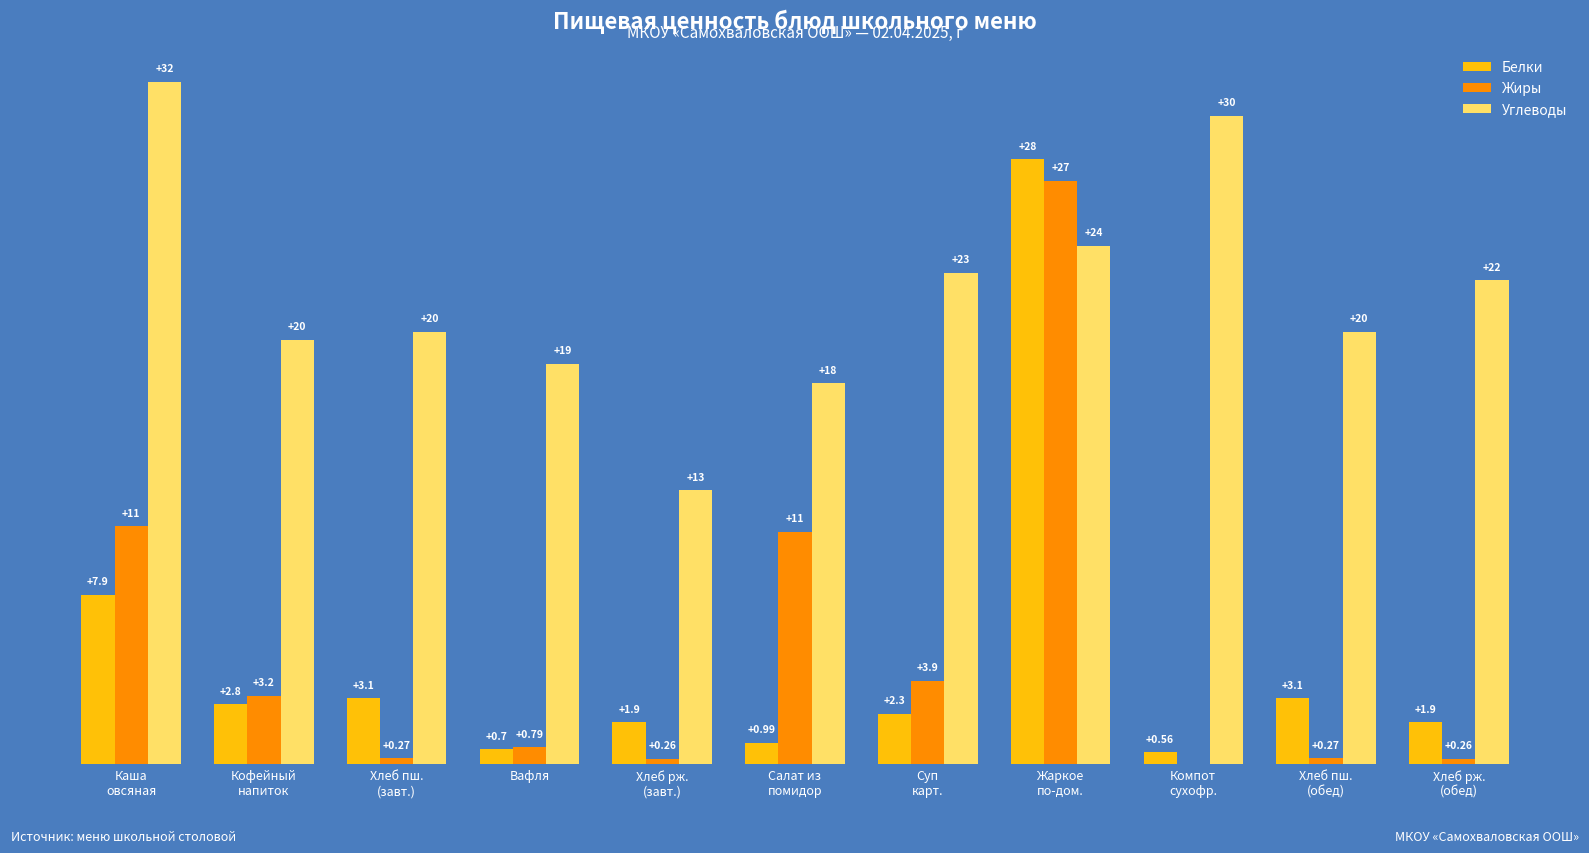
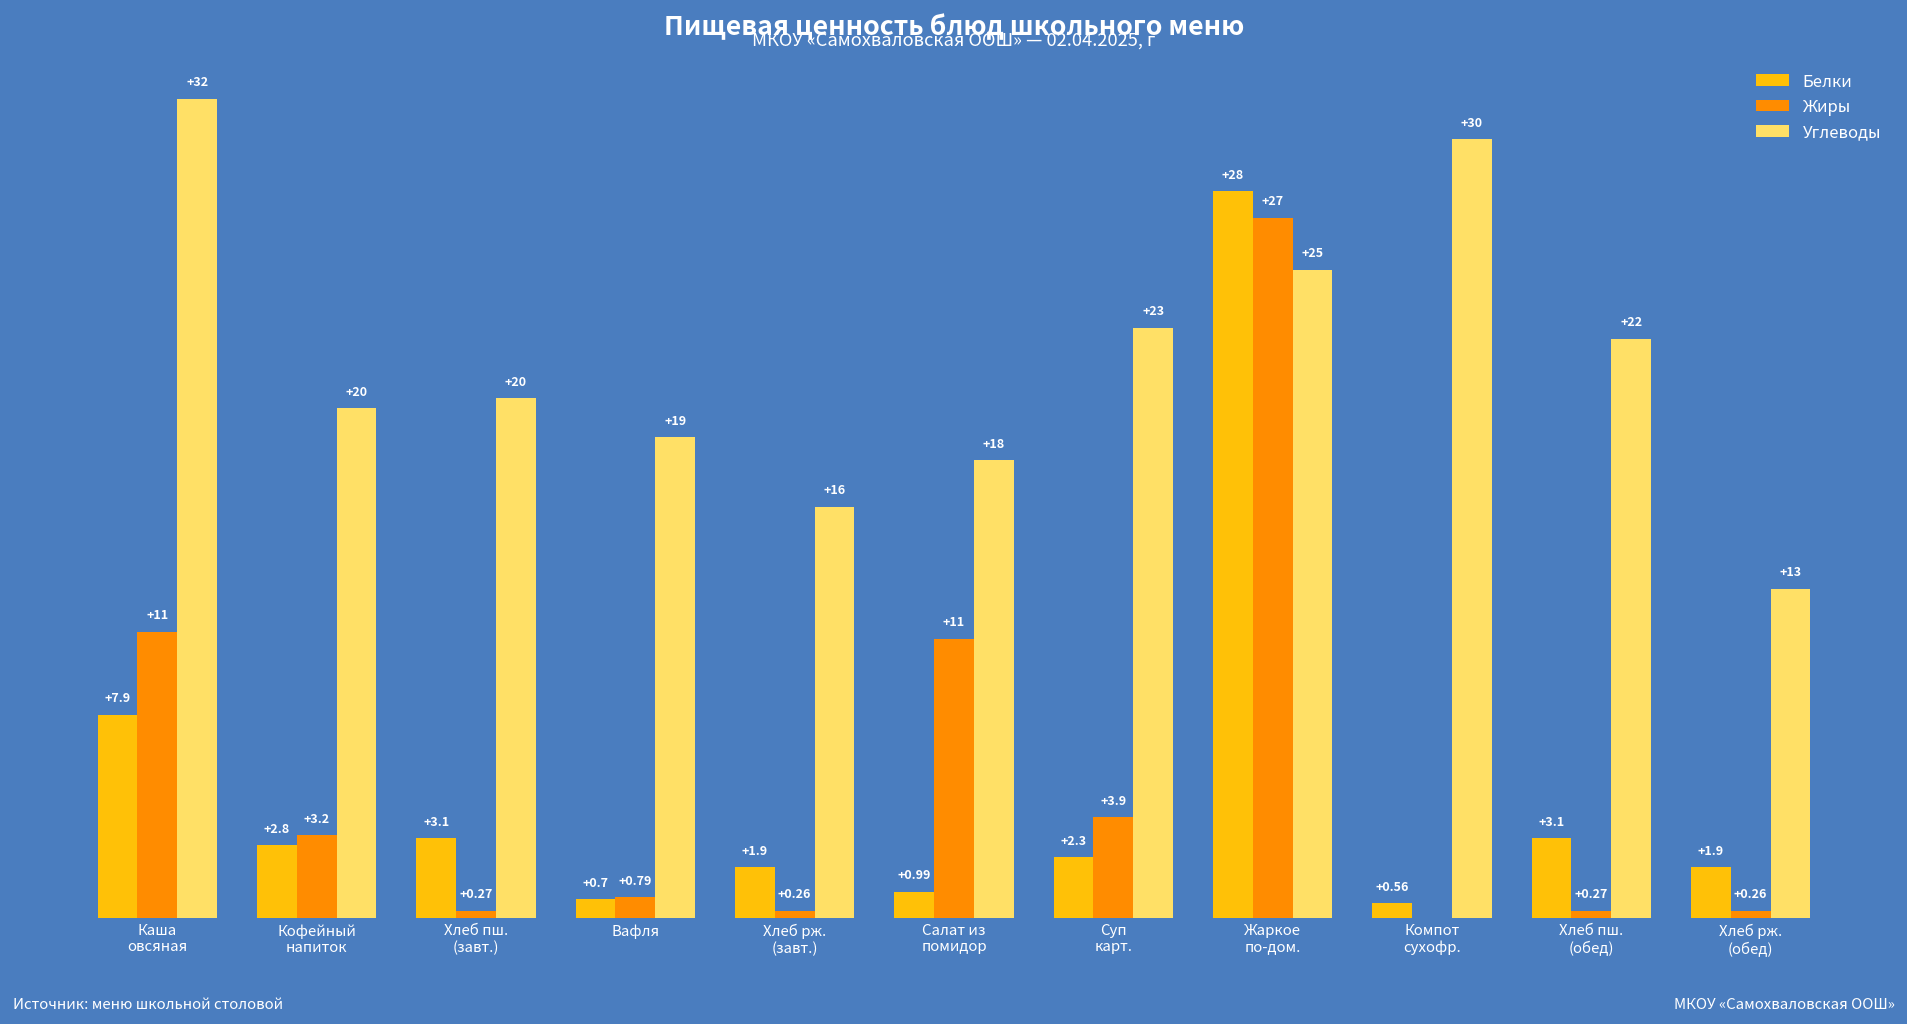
  {
    "Углеводы": {
      "Каша овсяная": "+32",
      "Кофейный напиток": "+20",
      "Хлеб пш. (завт.)": "+20",
      "Вафля": "+19",
-     "Хлеб рж. (завт.)": "+13",
+     "Хлеб рж. (завт.)": "+16",
      "Салат из помидор": "+18",
      "Суп карт.": "+23",
-     "Жаркое по-дом.": "+24",
+     "Жаркое по-дом.": "+25",
      "Компот сухофр.": "+30",
-     "Хлеб пш. (обед)": "+20",
-     "Хлеб рж. (обед)": "+22"
+     "Хлеб пш. (обед)": "+22",
+     "Хлеб рж. (обед)": "+13"
    }
  }
